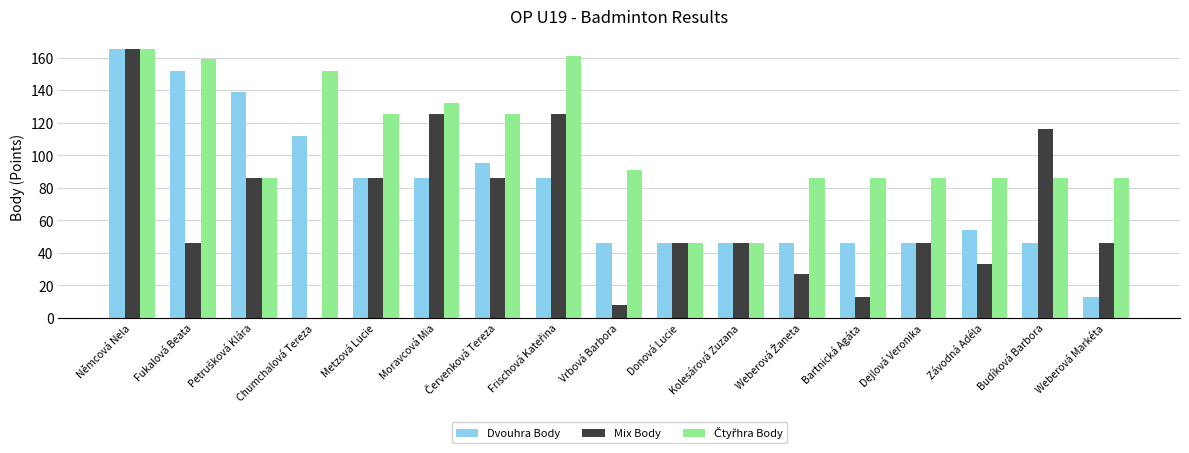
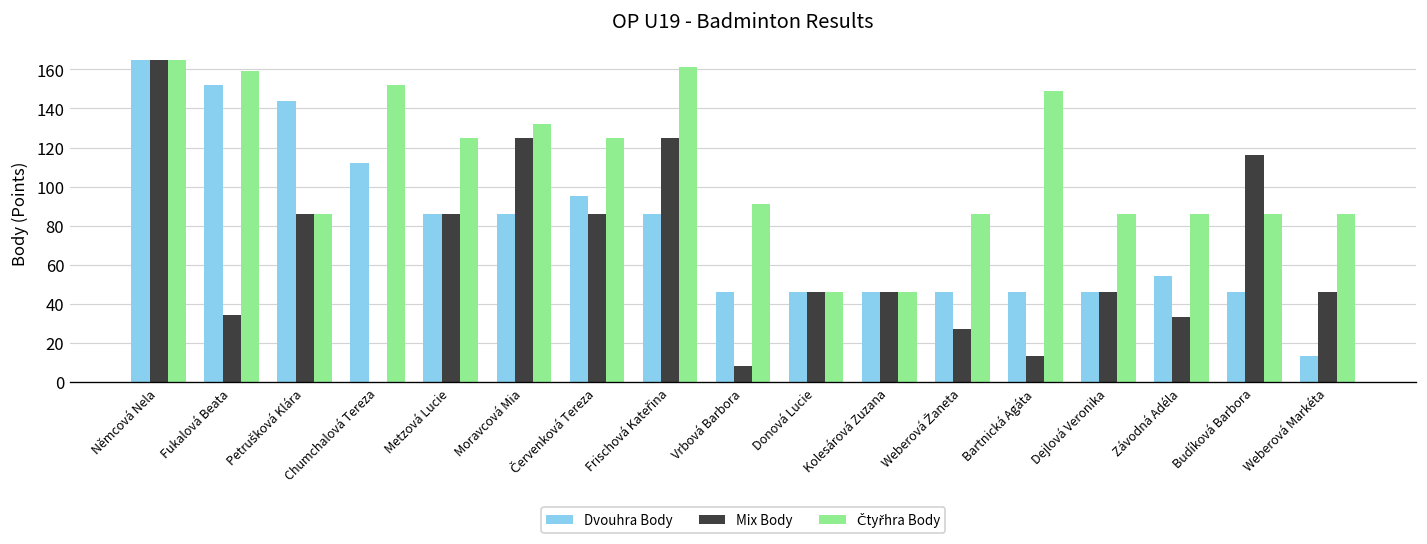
  {
    "Dvouhra Body": {
      "Němcová Nela": 165,
      "Fukalová Beata": 152,
-     "Petrušková Klára": 139,
+     "Petrušková Klára": 144,
      "Chumchalová Tereza": 112,
      "Metzová Lucie": 86,
      "Moravcová Mia": 86,
      "Červenková Tereza": 95,
      "Frischová Kateřina": 86,
      "Vrbová Barbora": 46,
      "Donová Lucie": 46,
      "Kolesárová Zuzana": 46,
      "Weberová Žaneta": 46,
      "Bartnická Agáta": 46,
      "Dejlová Veronika": 46,
      "Závodná Adéla": 54,
      "Budíková Barbora": 46,
      "Weberová Markéta": 13
    },
    "Mix Body": {
      "Němcová Nela": 165,
-     "Fukalová Beata": 46,
+     "Fukalová Beata": 34,
      "Petrušková Klára": 86,
      "Chumchalová Tereza": 0,
      "Metzová Lucie": 86,
      "Moravcová Mia": 125,
      "Červenková Tereza": 86,
      "Frischová Kateřina": 125,
      "Vrbová Barbora": 8,
      "Donová Lucie": 46,
      "Kolesárová Zuzana": 46,
      "Weberová Žaneta": 27,
      "Bartnická Agáta": 13,
      "Dejlová Veronika": 46,
      "Závodná Adéla": 33,
      "Budíková Barbora": 116,
      "Weberová Markéta": 46
    },
    "Čtyřhra Body": {
      "Němcová Nela": 165,
      "Fukalová Beata": 159,
      "Petrušková Klára": 86,
      "Chumchalová Tereza": 152,
      "Metzová Lucie": 125,
      "Moravcová Mia": 132,
      "Červenková Tereza": 125,
      "Frischová Kateřina": 161,
      "Vrbová Barbora": 91,
      "Donová Lucie": 46,
      "Kolesárová Zuzana": 46,
      "Weberová Žaneta": 86,
-     "Bartnická Agáta": 86,
+     "Bartnická Agáta": 149,
      "Dejlová Veronika": 86,
      "Závodná Adéla": 86,
      "Budíková Barbora": 86,
      "Weberová Markéta": 86
    }
  }
